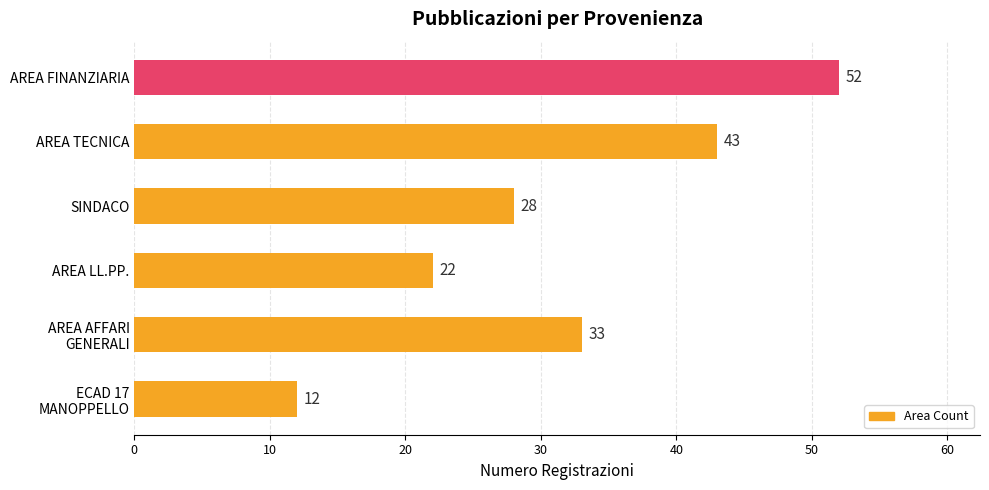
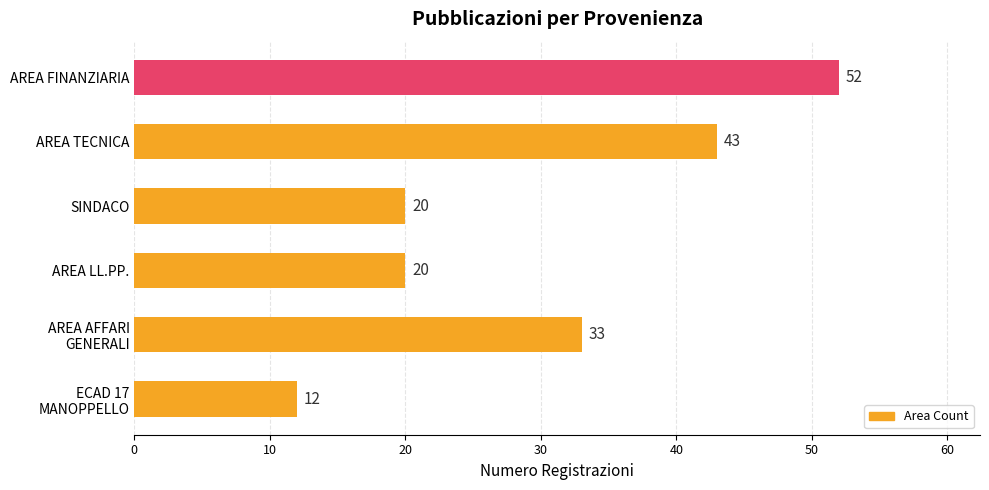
  {
    "AREA FINANZIARIA": 52,
    "AREA TECNICA": 43,
-   "SINDACO": 28,
-   "AREA LL.PP.": 22,
+   "SINDACO": 20,
+   "AREA LL.PP.": 20,
    "AREA AFFARI GENERALI": 33,
    "ECAD 17 MANOPPELLO": 12
  }
